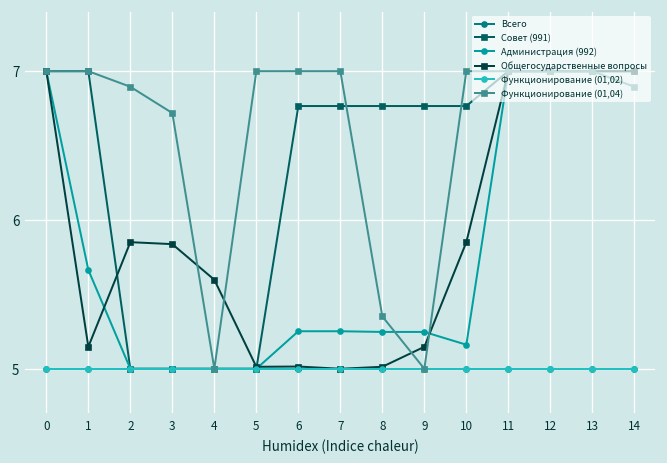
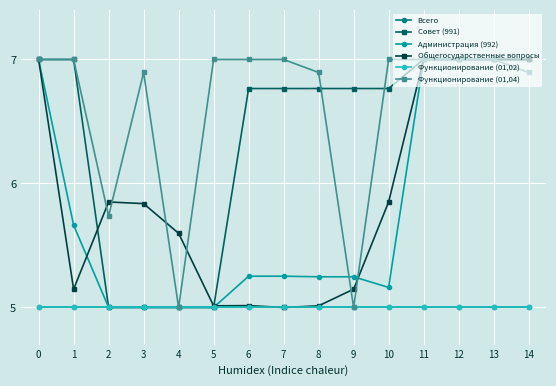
  {
    "Функционирование (01,04)": {
-     "2": 6.90,
-     "3": 6.72,
+     "2": 5.74,
+     "3": 6.90,
      "5": 7.00,
      "6": 7.00,
      "7": 7.00,
-     "8": 5.35,
+     "8": 6.90,
      "10": 7.00
    }
  }
